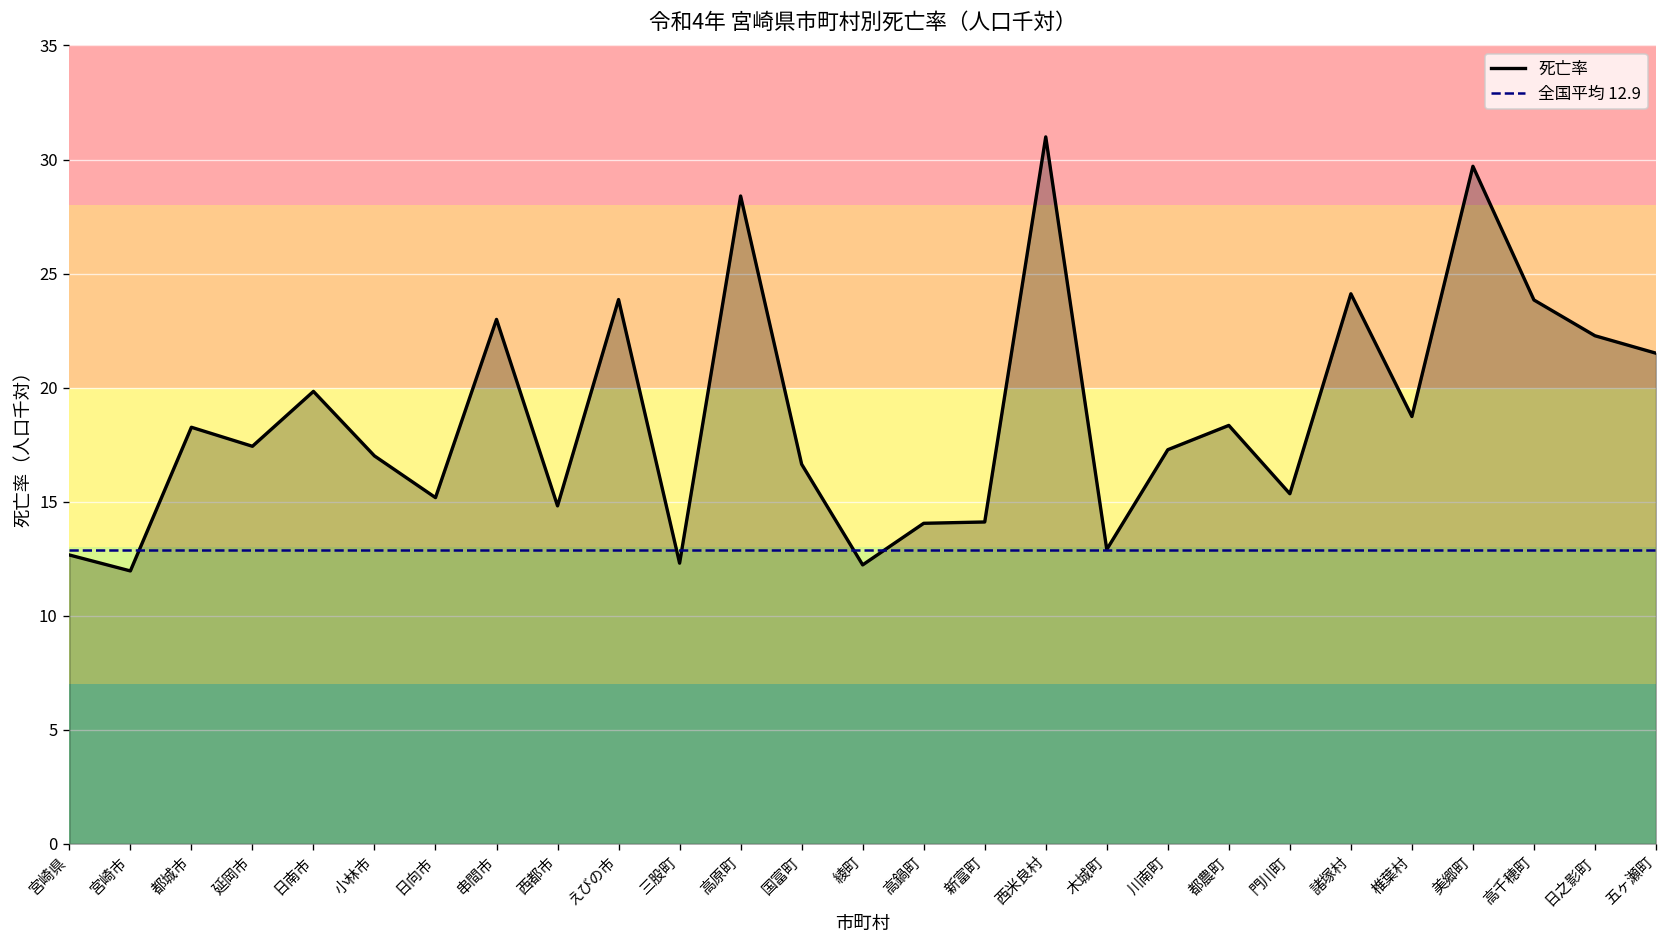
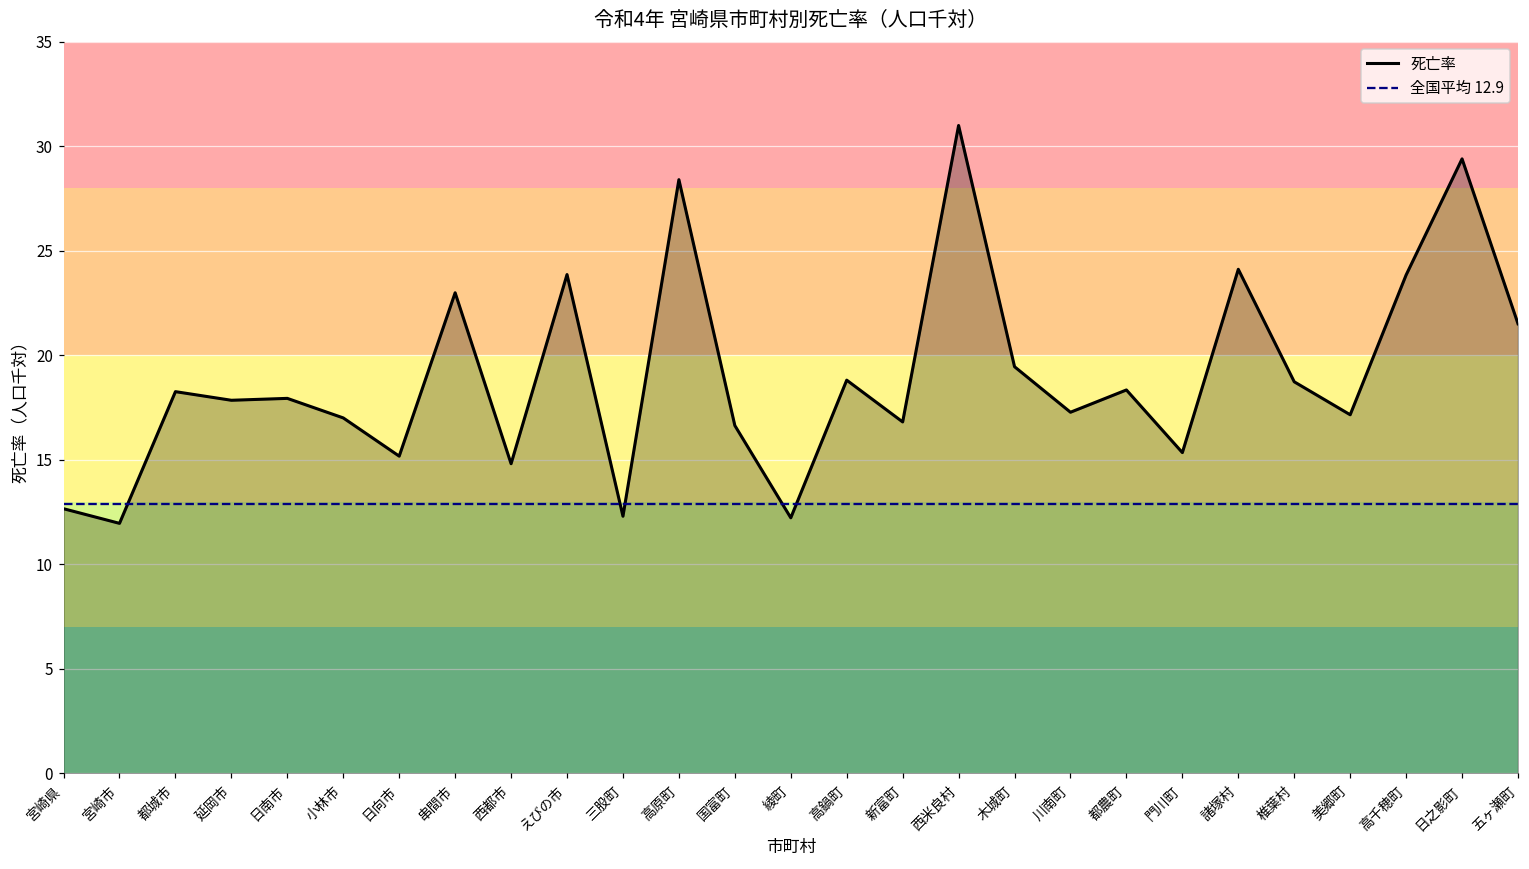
  {
    "宮崎県": 12.7,
    "宮崎市": 12.0,
    "都城市": 18.3,
-   "延岡市": 17.4,
-   "日南市": 19.8,
+   "延岡市": 17.8,
+   "日南市": 17.9,
    "小林市": 17.0,
    "日向市": 15.2,
    "串間市": 23.0,
    "西都市": 14.8,
    "えびの市": 23.9,
    "三股町": 12.3,
    "高原町": 28.4,
    "国富町": 16.6,
    "綾町": 12.2,
-   "高鍋町": 14.1,
-   "新富町": 14.1,
+   "高鍋町": 18.8,
+   "新富町": 16.8,
    "西米良村": 31.0,
-   "木城町": 12.9,
+   "木城町": 19.5,
    "川南町": 17.3,
    "都農町": 18.3,
    "門川町": 15.3,
    "諸塚村": 24.1,
    "椎葉村": 18.7,
-   "美郷町": 29.7,
+   "美郷町": 17.2,
    "高千穂町": 23.8,
-   "日之影町": 22.3,
+   "日之影町": 29.4,
    "五ヶ瀬町": 21.5
  }
